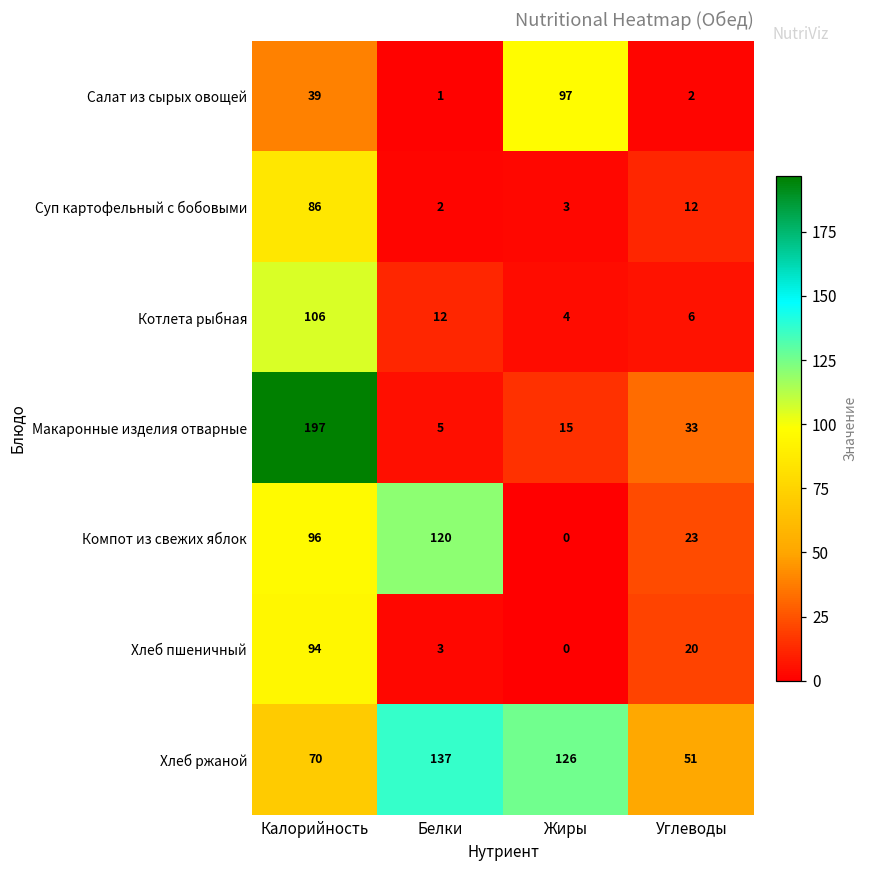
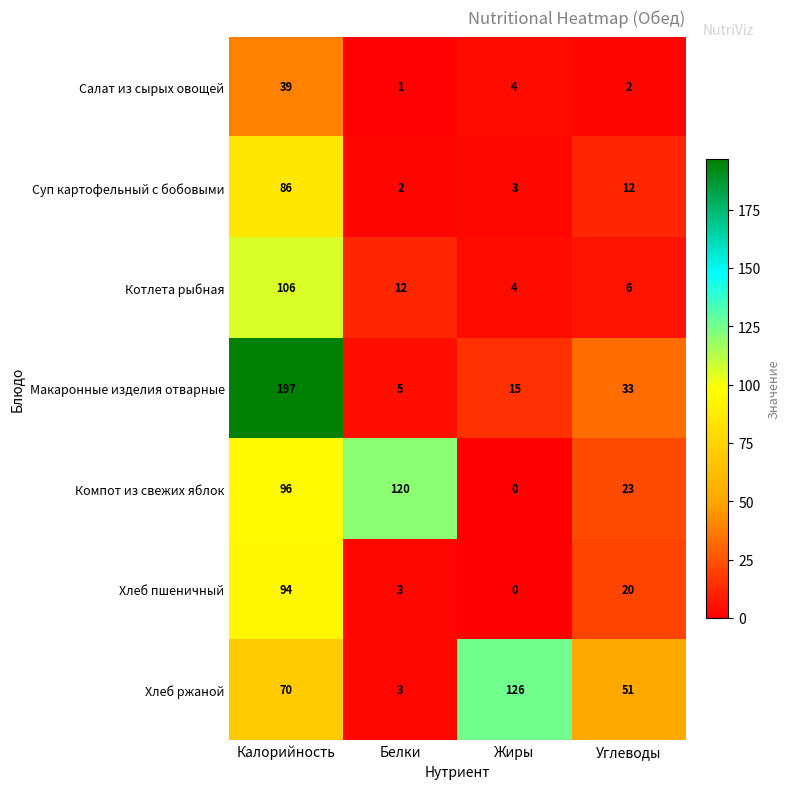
  {
    "Салат из сырых овощей": {
      "Калорийность": 39,
      "Белки": 1,
-     "Жиры": 97,
+     "Жиры": 4,
      "Углеводы": 2
    },
    "Суп картофельный с бобовыми": {
      "Калорийность": 86,
      "Белки": 2,
      "Жиры": 3,
      "Углеводы": 12
    },
    "Котлета рыбная": {
      "Калорийность": 106,
      "Белки": 12,
      "Жиры": 4,
      "Углеводы": 6
    },
    "Макаронные изделия отварные": {
      "Калорийность": 197,
      "Белки": 5,
      "Жиры": 15,
      "Углеводы": 33
    },
    "Компот из свежих яблок": {
      "Калорийность": 96,
      "Белки": 120,
      "Жиры": 0,
      "Углеводы": 23
    },
    "Хлеб пшеничный": {
      "Калорийность": 94,
      "Белки": 3,
      "Жиры": 0,
      "Углеводы": 20
    },
    "Хлеб ржаной": {
      "Калорийность": 70,
-     "Белки": 137,
+     "Белки": 3,
      "Жиры": 126,
      "Углеводы": 51
    }
  }
